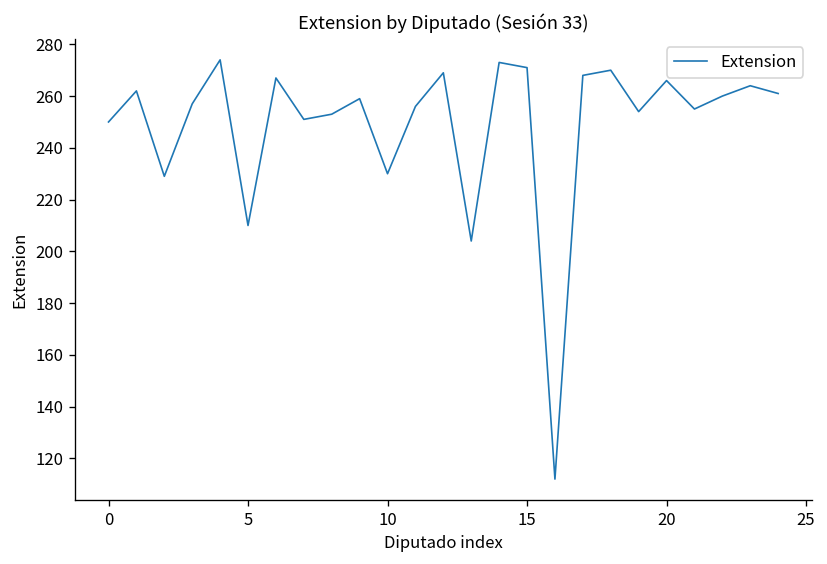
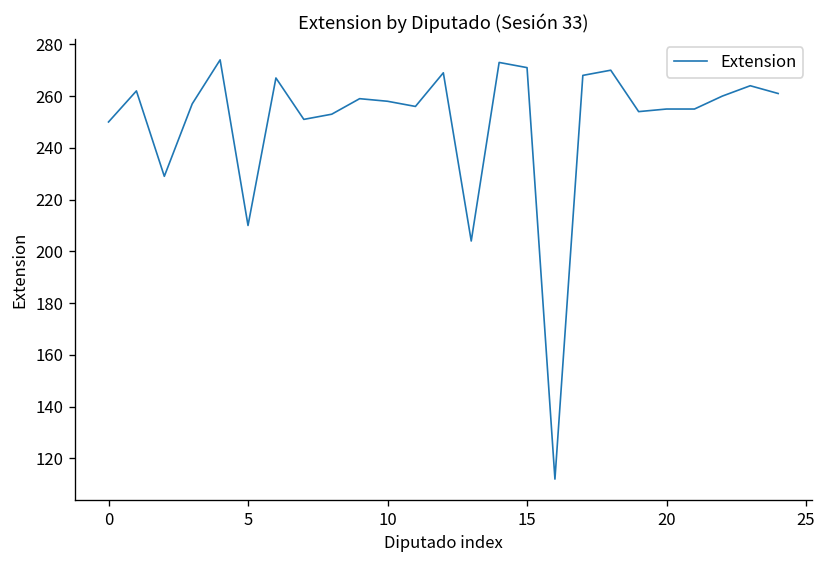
  {
    "0": 250,
    "5": 210,
-   "10": 230,
+   "10": 258,
    "15": 271,
-   "20": 266
+   "20": 255
  }
